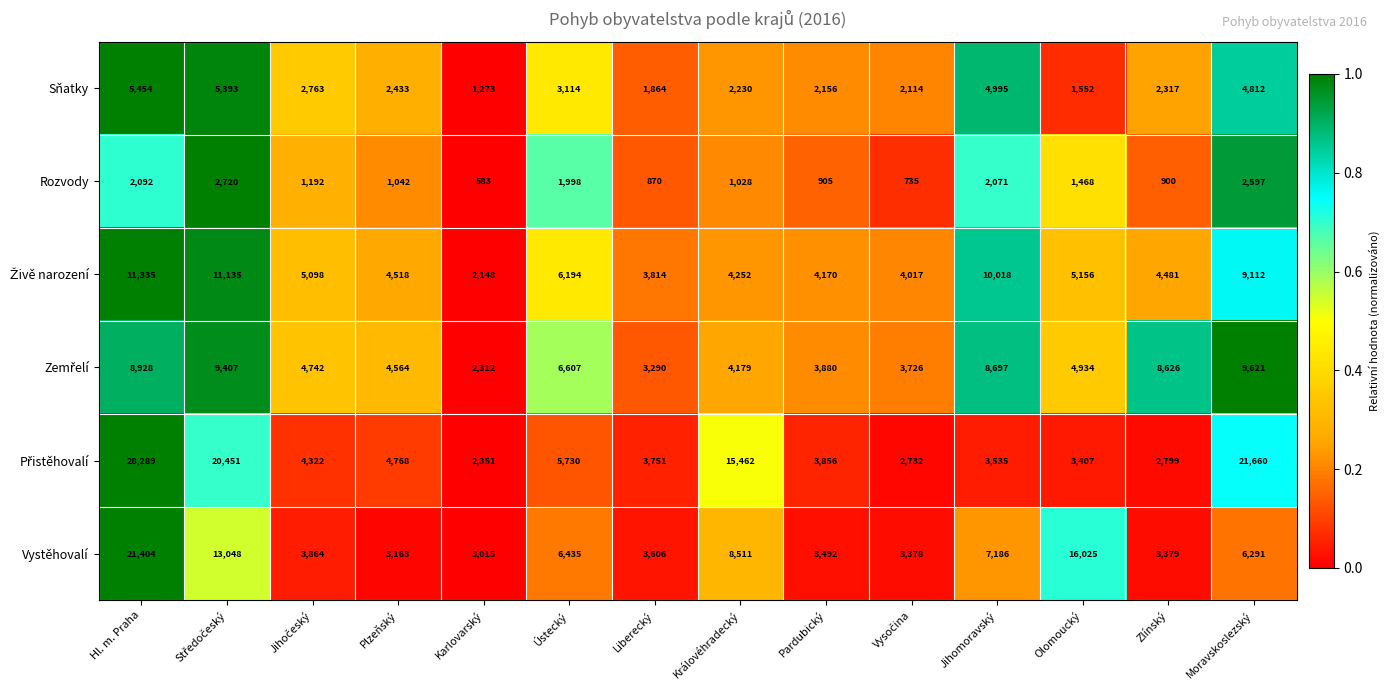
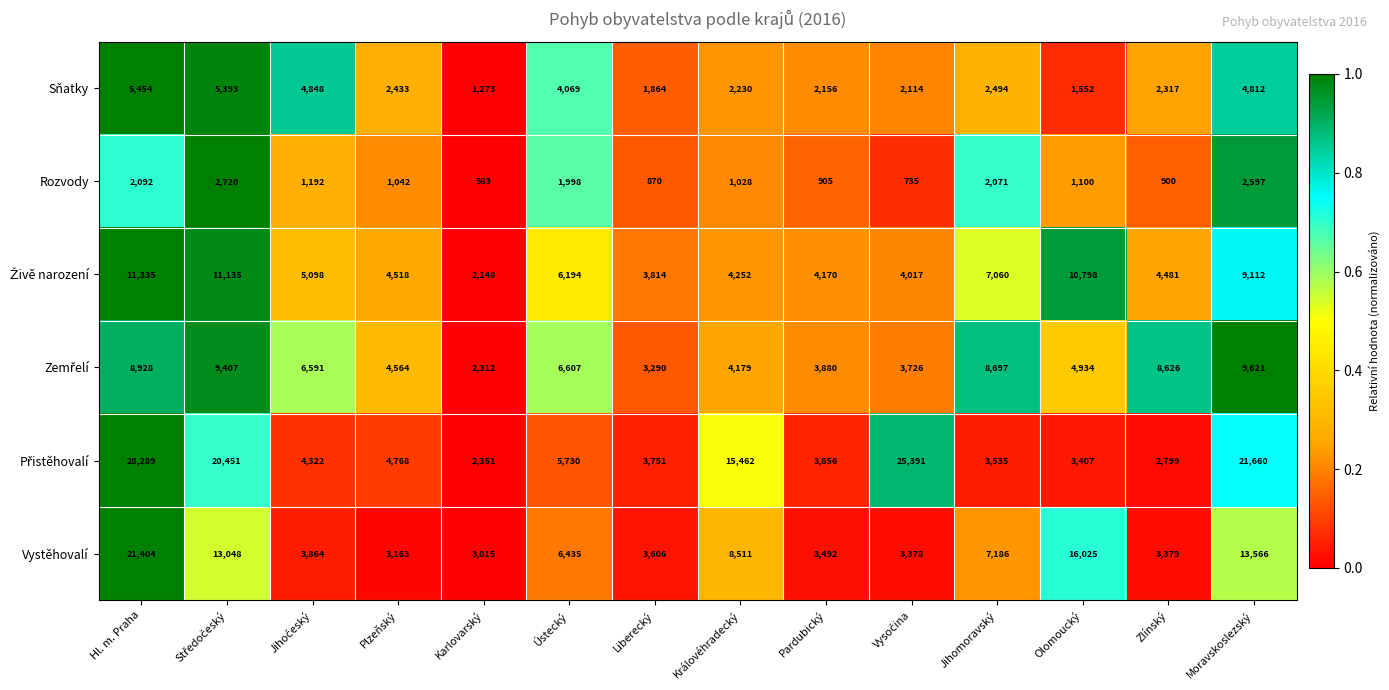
  {
    "Sňatky": {
      "Hl. m. Praha": "5,454",
      "Středočeský": "5,393",
-     "Jihočeský": "2,763",
+     "Jihočeský": "4,848",
      "Plzeňský": "2,433",
      "Karlovarský": "1,273",
-     "Ústecký": "3,114",
+     "Ústecký": "4,069",
      "Liberecký": "1,864",
      "Královéhradecký": "2,230",
      "Pardubický": "2,156",
      "Vysočina": "2,114",
-     "Jihomoravský": "4,995",
+     "Jihomoravský": "2,494",
      "Olomoucký": "1,552",
      "Zlínský": "2,317",
      "Moravskoslezský": "4,812"
    },
    "Rozvody": {
      "Hl. m. Praha": "2,092",
      "Středočeský": "2,720",
      "Jihočeský": "1,192",
      "Plzeňský": "1,042",
      "Karlovarský": "583",
      "Ústecký": "1,998",
      "Liberecký": "870",
      "Královéhradecký": "1,028",
      "Pardubický": "905",
      "Vysočina": "735",
      "Jihomoravský": "2,071",
-     "Olomoucký": "1,468",
+     "Olomoucký": "1,100",
      "Zlínský": "900",
      "Moravskoslezský": "2,597"
    },
    "Živě narození": {
      "Hl. m. Praha": "11,335",
      "Středočeský": "11,135",
      "Jihočeský": "5,098",
      "Plzeňský": "4,518",
      "Karlovarský": "2,148",
      "Ústecký": "6,194",
      "Liberecký": "3,814",
      "Královéhradecký": "4,252",
      "Pardubický": "4,170",
      "Vysočina": "4,017",
-     "Jihomoravský": "10,018",
-     "Olomoucký": "5,156",
+     "Jihomoravský": "7,060",
+     "Olomoucký": "10,798",
      "Zlínský": "4,481",
      "Moravskoslezský": "9,112"
    },
    "Zemřelí": {
      "Hl. m. Praha": "8,928",
      "Středočeský": "9,407",
-     "Jihočeský": "4,742",
+     "Jihočeský": "6,591",
      "Plzeňský": "4,564",
      "Karlovarský": "2,312",
      "Ústecký": "6,607",
      "Liberecký": "3,290",
      "Královéhradecký": "4,179",
      "Pardubický": "3,880",
      "Vysočina": "3,726",
      "Jihomoravský": "8,697",
      "Olomoucký": "4,934",
      "Zlínský": "8,626",
      "Moravskoslezský": "9,621"
    },
    "Přistěhovalí": {
      "Hl. m. Praha": "28,289",
      "Středočeský": "20,451",
      "Jihočeský": "4,322",
      "Plzeňský": "4,768",
      "Karlovarský": "2,351",
      "Ústecký": "5,730",
      "Liberecký": "3,751",
      "Královéhradecký": "15,462",
      "Pardubický": "3,856",
-     "Vysočina": "2,732",
+     "Vysočina": "25,391",
      "Jihomoravský": "3,535",
      "Olomoucký": "3,407",
      "Zlínský": "2,799",
      "Moravskoslezský": "21,660"
    },
    "Vystěhovalí": {
      "Hl. m. Praha": "21,404",
      "Středočeský": "13,048",
      "Jihočeský": "3,864",
      "Plzeňský": "3,163",
      "Karlovarský": "3,015",
      "Ústecký": "6,435",
      "Liberecký": "3,606",
      "Královéhradecký": "8,511",
      "Pardubický": "3,492",
      "Vysočina": "3,378",
      "Jihomoravský": "7,186",
      "Olomoucký": "16,025",
      "Zlínský": "3,379",
-     "Moravskoslezský": "6,291"
+     "Moravskoslezský": "13,566"
    }
  }
